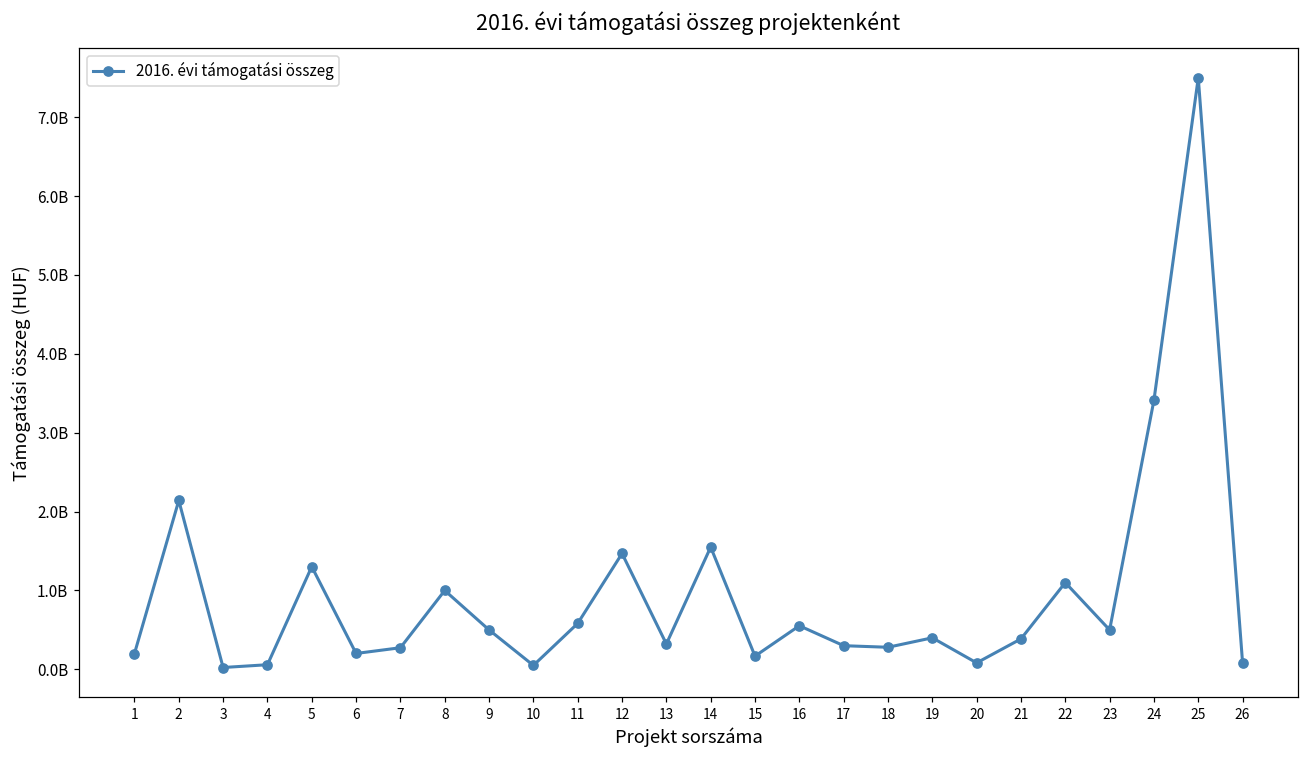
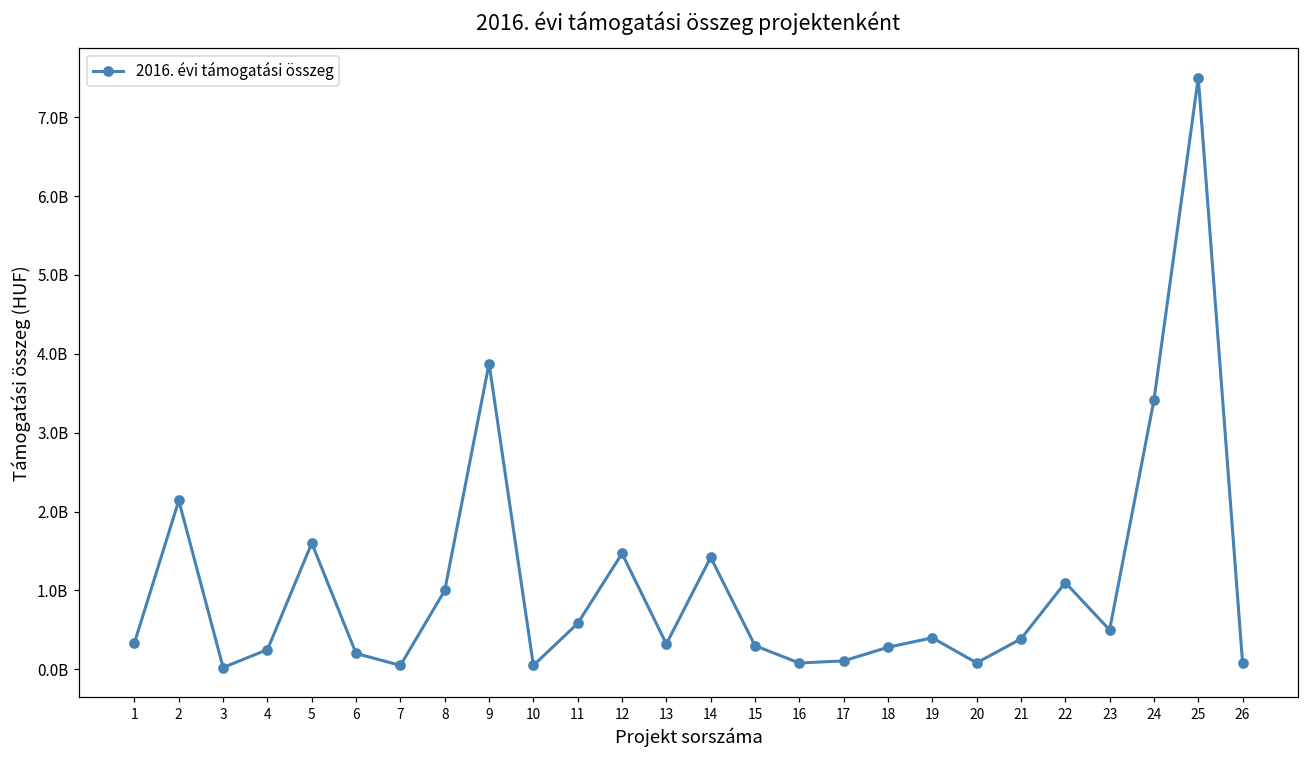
  {
-   "1": 200000000,
+   "1": 300000000,
    "2": 2100000000,
    "3": 0,
-   "4": 100000000,
-   "5": 1300000000,
+   "4": 300000000,
+   "5": 1600000000,
    "6": 200000000,
-   "7": 300000000,
+   "7": 100000000,
    "8": 1000000000,
-   "9": 500000000,
+   "9": 3900000000,
    "10": 100000000,
    "11": 600000000,
    "12": 1500000000,
    "13": 300000000,
-   "14": 1500000000,
-   "15": 200000000,
-   "16": 600000000,
-   "17": 300000000,
+   "14": 1400000000,
+   "15": 300000000,
+   "16": 100000000,
+   "17": 100000000,
    "18": 300000000,
    "19": 400000000,
    "20": 100000000,
    "21": 400000000,
    "22": 1100000000,
    "23": 500000000,
    "24": 3400000000,
    "25": 7500000000,
    "26": 100000000
  }
